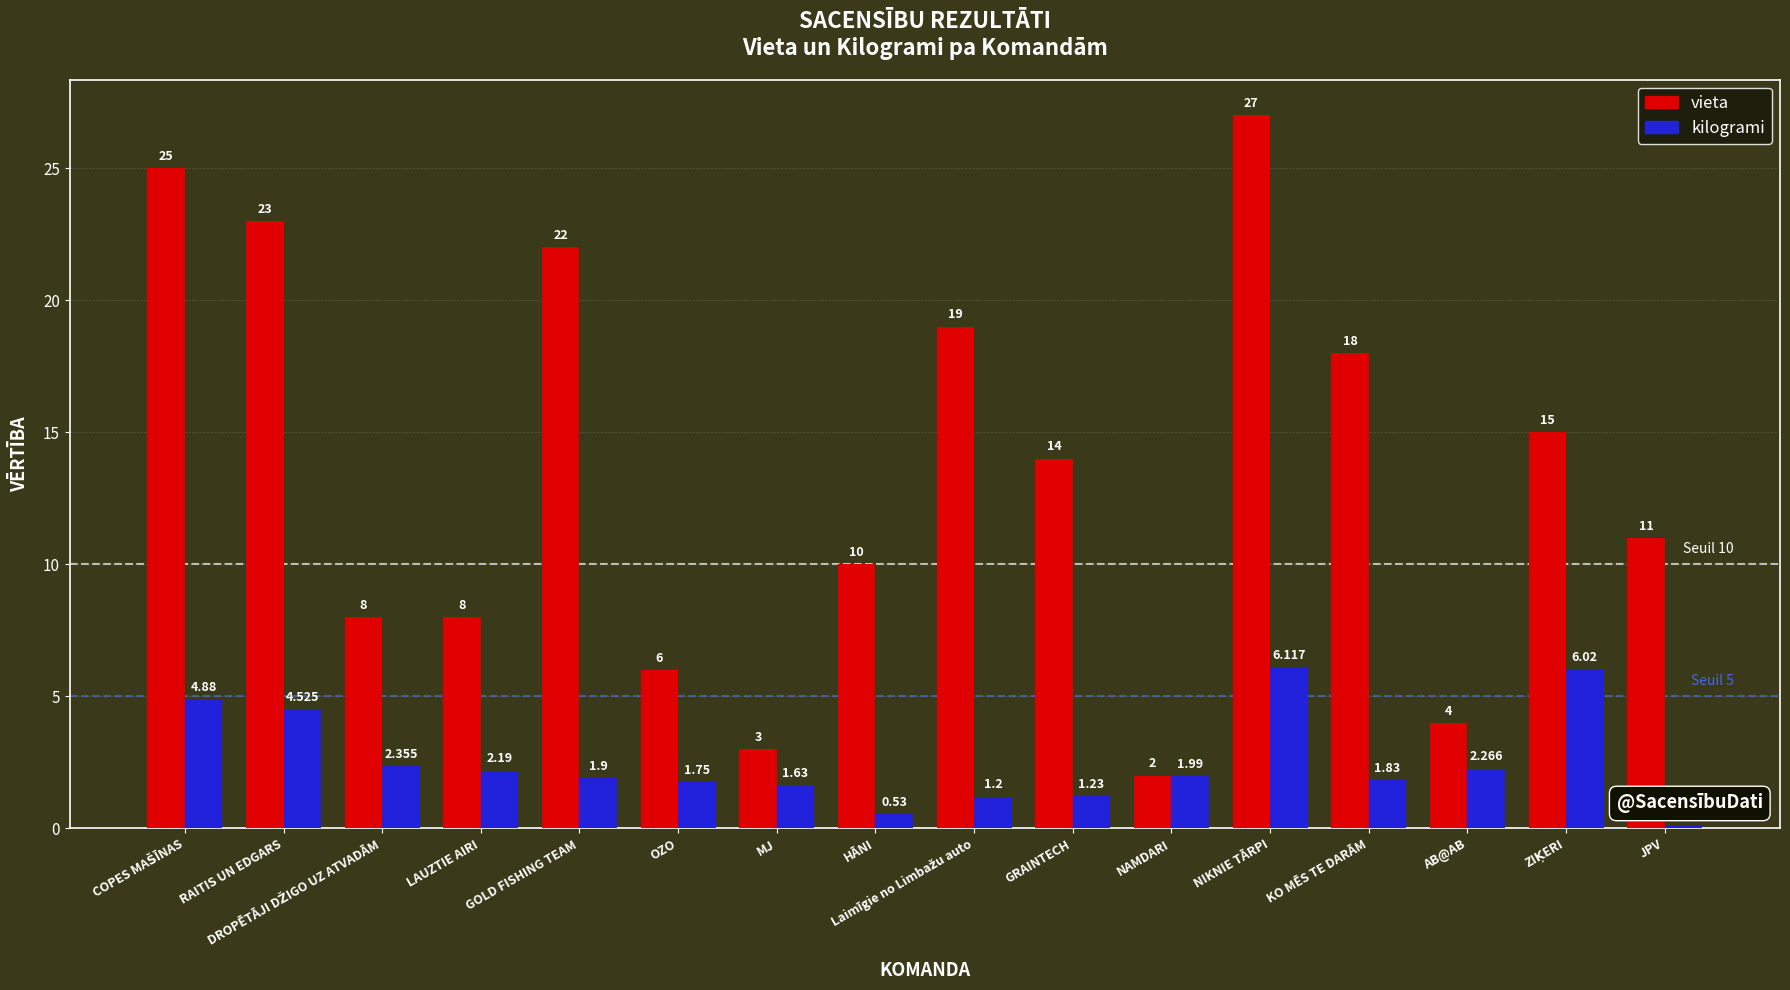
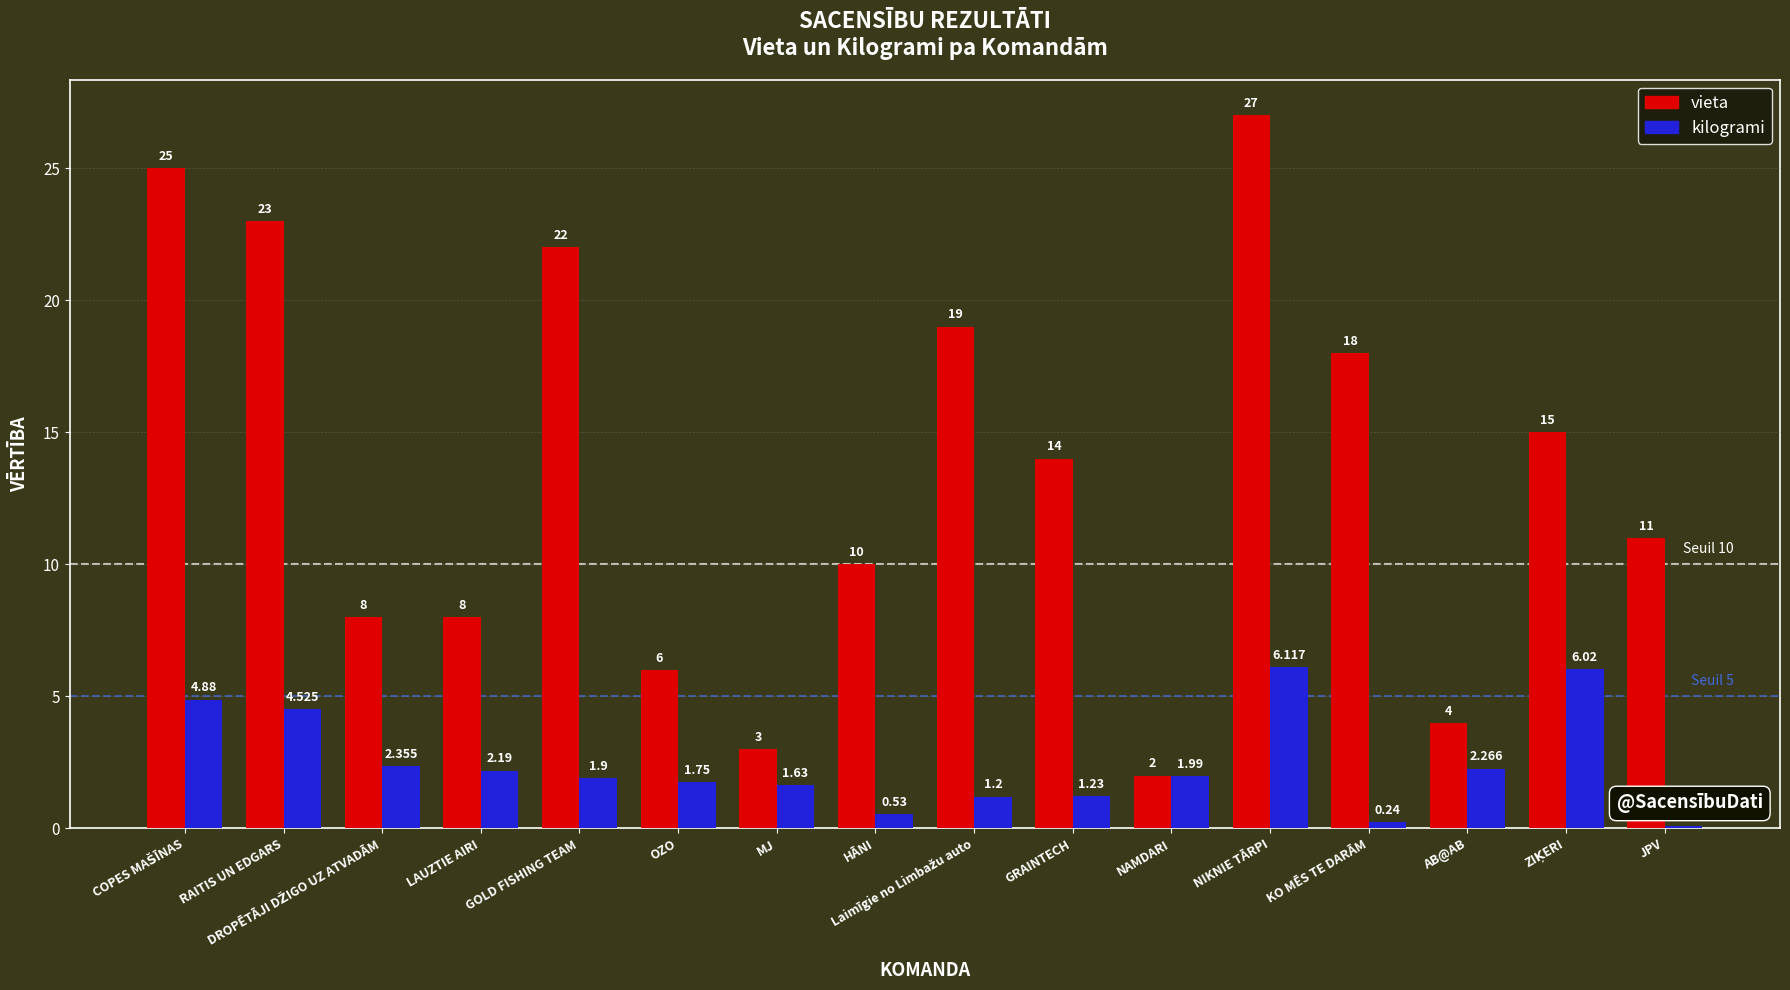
  {
    "vieta": {
      "COPES MAŠĪNAS": 25,
      "RAITIS UN EDGARS": 23,
      "DROPĒTĀJI DŽIGO UZ ATVADĀM": 8,
      "LAUZTIE AIRI": 8,
      "GOLD FISHING TEAM": 22,
      "OZO": 6,
      "MJ": 3,
      "HĀNI": 10,
      "Laimīgie no Limbažu auto": 19,
      "GRAINTECH": 14,
      "NAMDARI": 2,
      "NIKNIE TĀRPI": 27,
      "KO MĒS TE DARĀM": 18,
      "AB@AB": 4,
      "ZIĶERI": 15,
      "JPV": 11
    },
    "kilogrami": {
      "COPES MAŠĪNAS": 4.88,
      "RAITIS UN EDGARS": 4.525,
      "DROPĒTĀJI DŽIGO UZ ATVADĀM": 2.355,
      "LAUZTIE AIRI": 2.19,
      "GOLD FISHING TEAM": 1.9,
      "OZO": 1.75,
      "MJ": 1.63,
      "HĀNI": 0.53,
      "Laimīgie no Limbažu auto": 1.2,
      "GRAINTECH": 1.23,
      "NAMDARI": 1.99,
      "NIKNIE TĀRPI": 6.117,
-     "KO MĒS TE DARĀM": 1.83,
+     "KO MĒS TE DARĀM": 0.24,
      "AB@AB": 2.266,
      "ZIĶERI": 6.02
    }
  }
